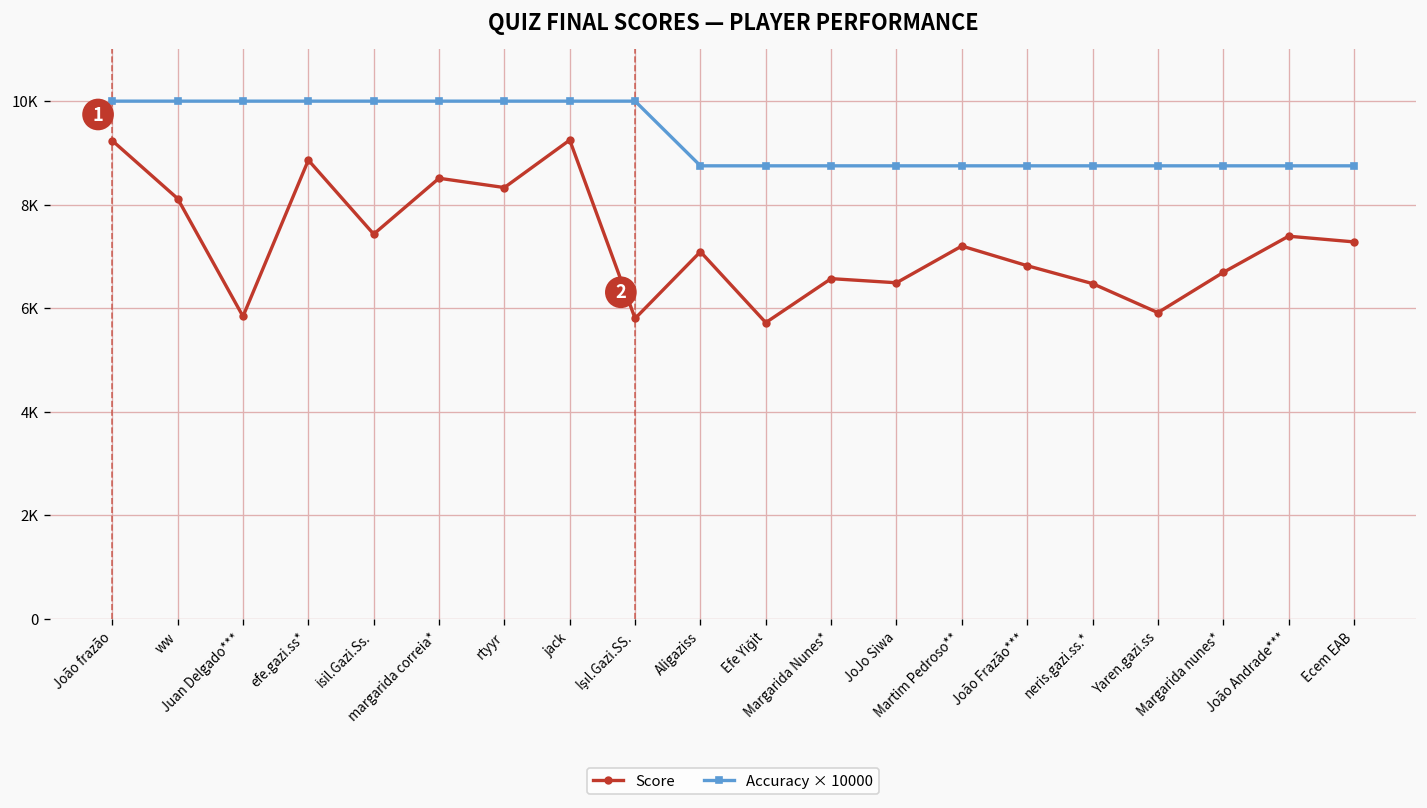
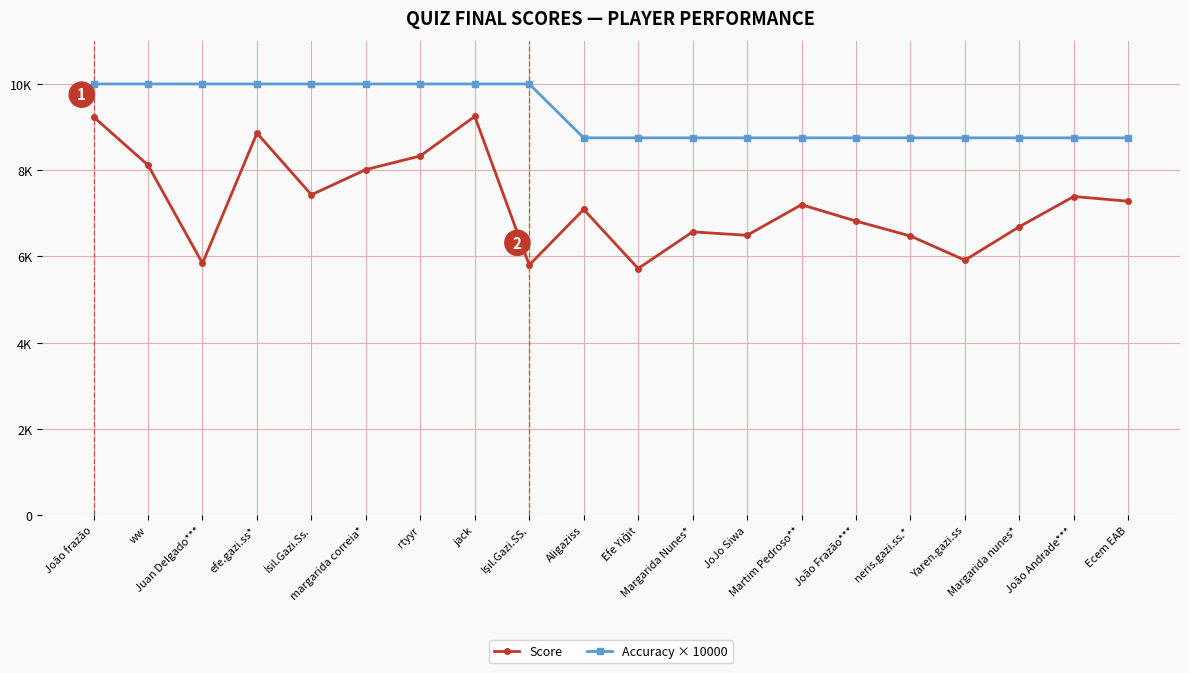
  {
    "Score": {
      "João frazão": 9200,
      "ww": 8100,
      "Juan Delgado***": 5800,
      "efe.gazi.ss*": 8900,
      "İsil.Gazi.Ss.": 7400,
-     "margarida correia*": 8500,
+     "margarida correia*": 8000,
      "rtyyr": 8300,
      "jack": 9200,
      "Aligaziss": 7100,
      "Efe Yiğit": 5700,
      "Margarida Nunes*": 6600,
      "JoJo Siwa": 6500,
      "Martim Pedroso**": 7200,
      "João Frazão***": 6800,
      "neris.gazi.ss.*": 6500,
      "Yaren.gazi.ss": 5900,
      "Margarida nunes*": 6700,
      "João Andrade***": 7400,
      "Ecem EAB": 7300
    },
    "Accuracy × 10000": {
      "ww": 10000,
      "Juan Delgado***": 10000,
      "efe.gazi.ss*": 10000,
      "İsil.Gazi.Ss.": 10000,
      "margarida correia*": 10000,
      "rtyyr": 10000,
      "jack": 10000,
      "Işıl.Gazi.SS.": 10000,
      "Aligaziss": 8800,
      "Efe Yiğit": 8800,
      "Margarida Nunes*": 8800,
      "JoJo Siwa": 8800,
      "Martim Pedroso**": 8800,
      "João Frazão***": 8800,
      "neris.gazi.ss.*": 8800,
      "Yaren.gazi.ss": 8800,
      "Margarida nunes*": 8800,
      "João Andrade***": 8800,
      "Ecem EAB": 8800
    }
  }
